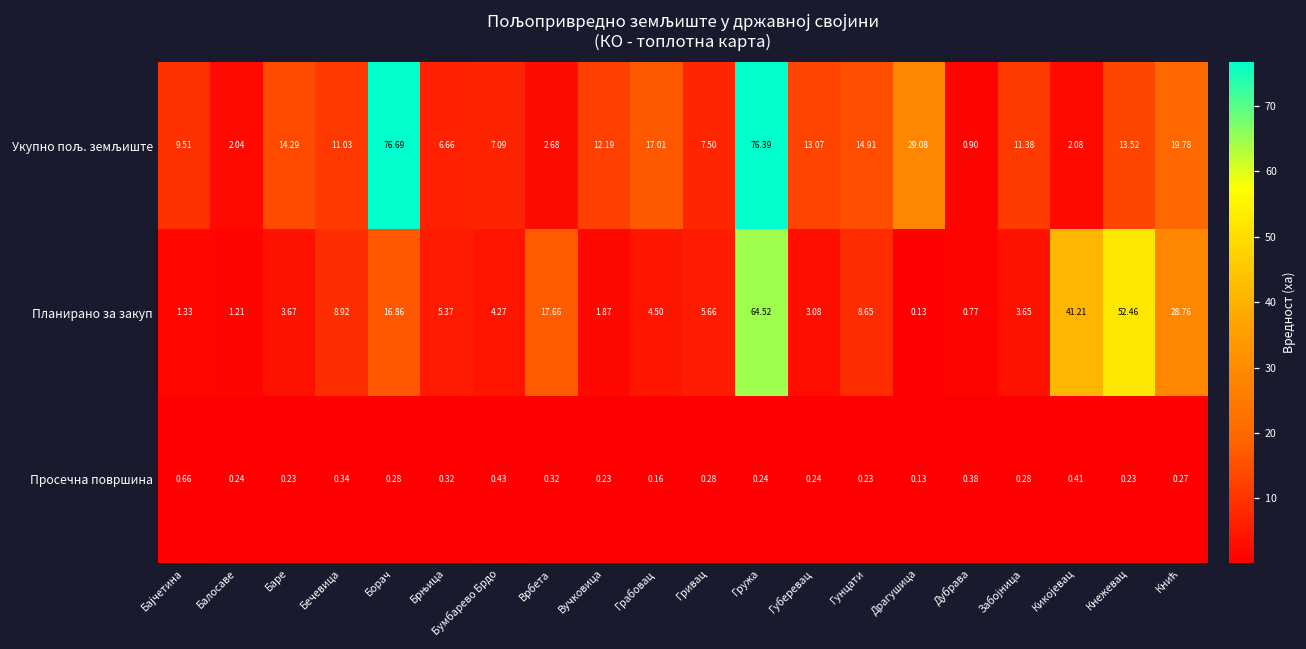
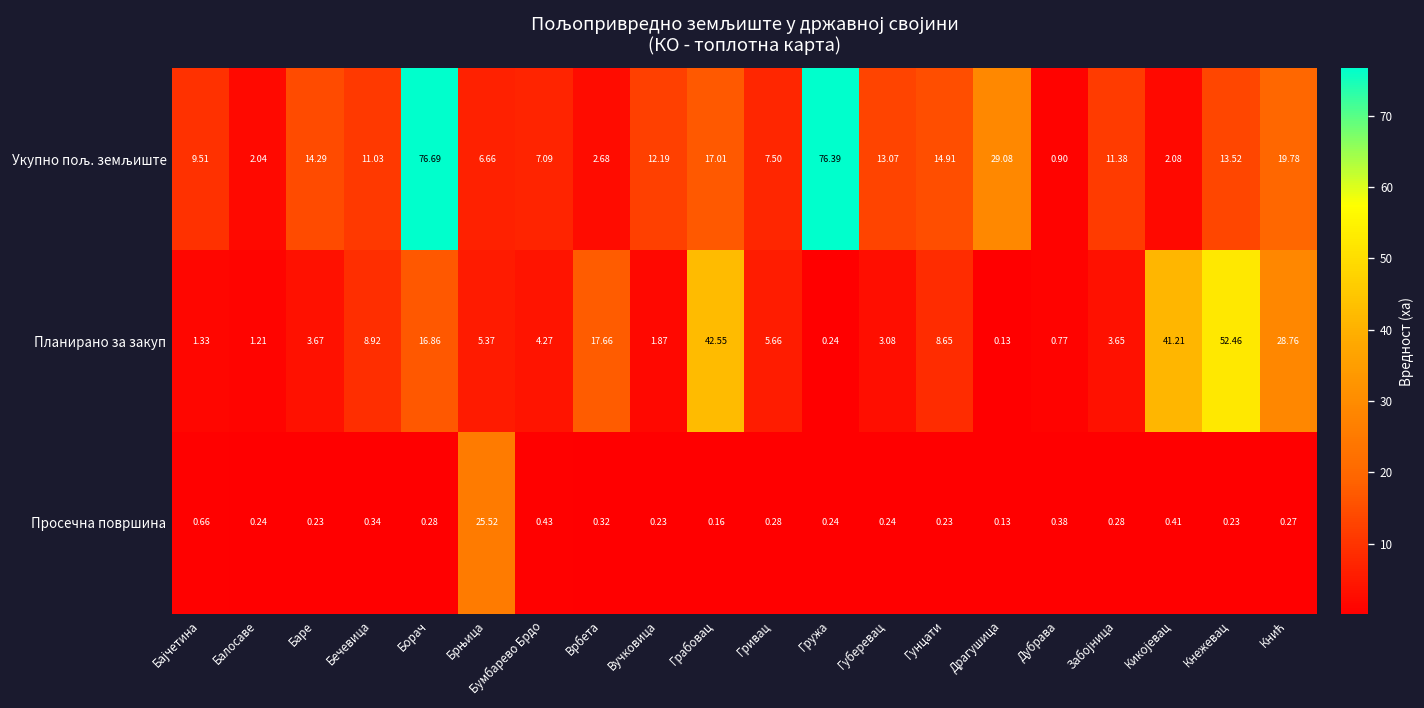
  {
    "Укупно пољ. земљиште": {
      "Бајчетина": 9.51,
      "Балосаве": 2.04,
      "Баре": 14.29,
      "Бечевица": 11.03,
      "Борач": 76.69,
      "Брњица": 6.66,
      "Бумбарево Брдо": 7.09,
      "Врбета": 2.68,
      "Вучковица": 12.19,
      "Грабовац": 17.01,
      "Гривац": 7.50,
      "Гружа": 76.39,
      "Губеревац": 13.07,
      "Гунцати": 14.91,
      "Драгушица": 29.08,
      "Дубрава": 0.90,
      "Забојница": 11.38,
      "Кикојевац": 2.08,
      "Кнежевац": 13.52,
      "Кнић": 19.78
    },
    "Планирано за закуп": {
      "Бајчетина": 1.33,
      "Балосаве": 1.21,
      "Баре": 3.67,
      "Бечевица": 8.92,
      "Борач": 16.86,
      "Брњица": 5.37,
      "Бумбарево Брдо": 4.27,
      "Врбета": 17.66,
      "Вучковица": 1.87,
-     "Грабовац": 4.50,
+     "Грабовац": 42.55,
      "Гривац": 5.66,
-     "Гружа": 64.52,
+     "Гружа": 0.24,
      "Губеревац": 3.08,
      "Гунцати": 8.65,
      "Драгушица": 0.13,
      "Дубрава": 0.77,
      "Забојница": 3.65,
      "Кикојевац": 41.21,
      "Кнежевац": 52.46,
      "Кнић": 28.76
    },
    "Просечна површина": {
      "Бајчетина": 0.66,
      "Балосаве": 0.24,
      "Баре": 0.23,
      "Бечевица": 0.34,
      "Борач": 0.28,
-     "Брњица": 0.32,
+     "Брњица": 25.52,
      "Бумбарево Брдо": 0.43,
      "Врбета": 0.32,
      "Вучковица": 0.23,
      "Грабовац": 0.16,
      "Гривац": 0.28,
      "Гружа": 0.24,
      "Губеревац": 0.24,
      "Гунцати": 0.23,
      "Драгушица": 0.13,
      "Дубрава": 0.38,
      "Забојница": 0.28,
      "Кикојевац": 0.41,
      "Кнежевац": 0.23,
      "Кнић": 0.27
    }
  }
